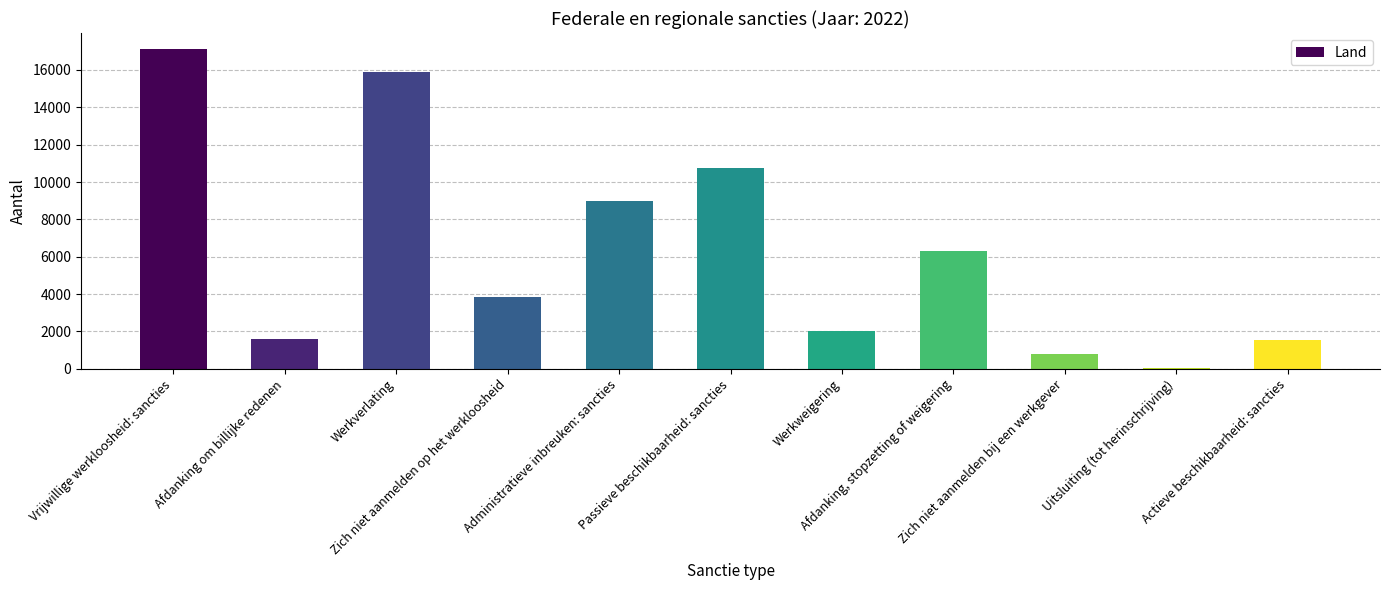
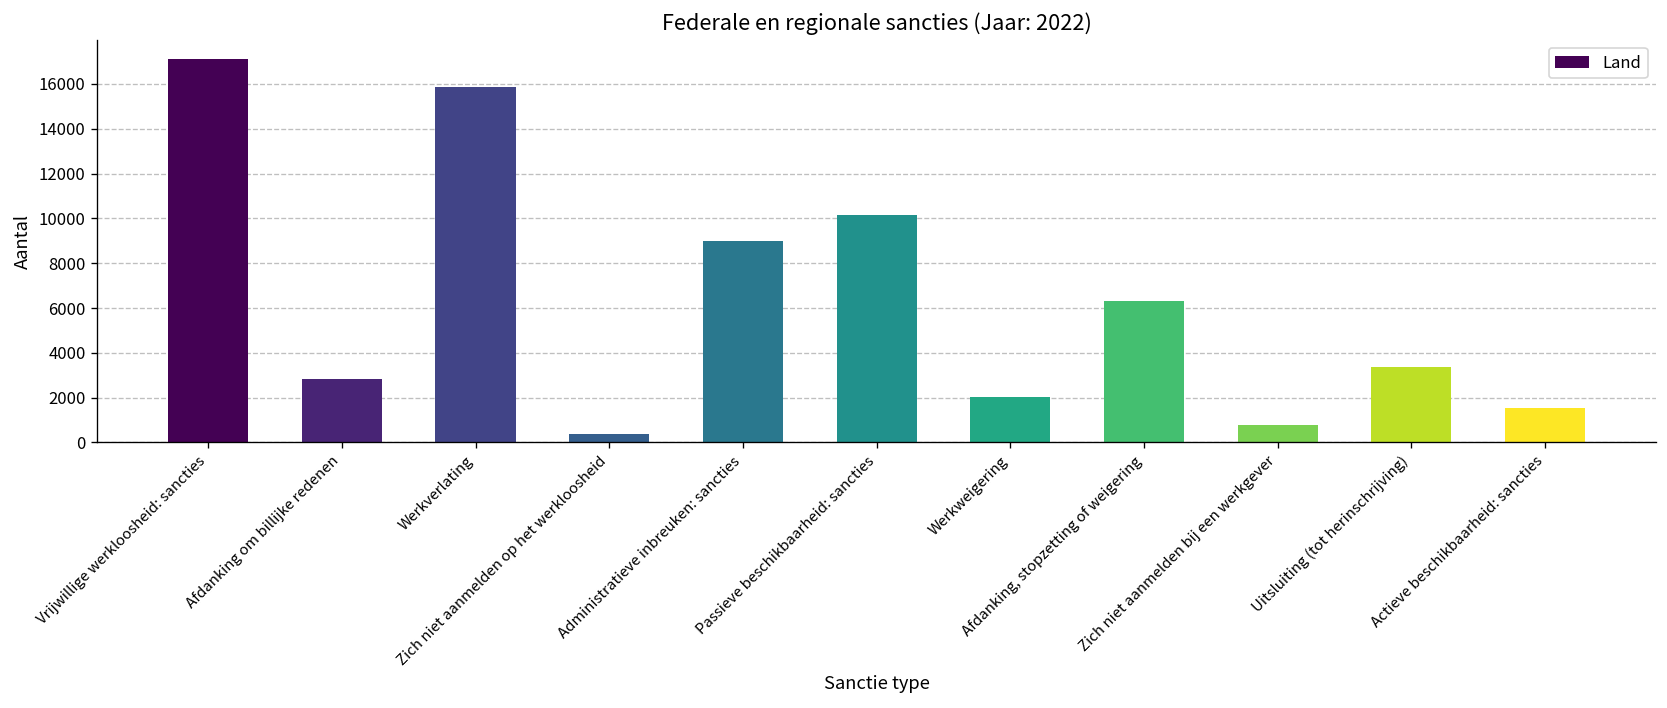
  {
    "Vrijwillige werkloosheid: sancties": 17100,
-   "Afdanking om billijke redenen": 1600,
+   "Afdanking om billijke redenen": 2800,
    "Werkverlating": 15900,
-   "Zich niet aanmelden op het werkloosheid": 3800,
+   "Zich niet aanmelden op het werkloosheid": 400,
    "Administratieve inbreuken: sancties": 9000,
-   "Passieve beschikbaarheid: sancties": 10800,
+   "Passieve beschikbaarheid: sancties": 10100,
    "Werkweigering": 2000,
    "Afdanking, stopzetting of weigering": 6300,
    "Zich niet aanmelden bij een werkgever": 800,
-   "Uitsluiting (tot herinschrijving)": 0,
+   "Uitsluiting (tot herinschrijving)": 3400,
    "Actieve beschikbaarheid: sancties": 1500
  }
